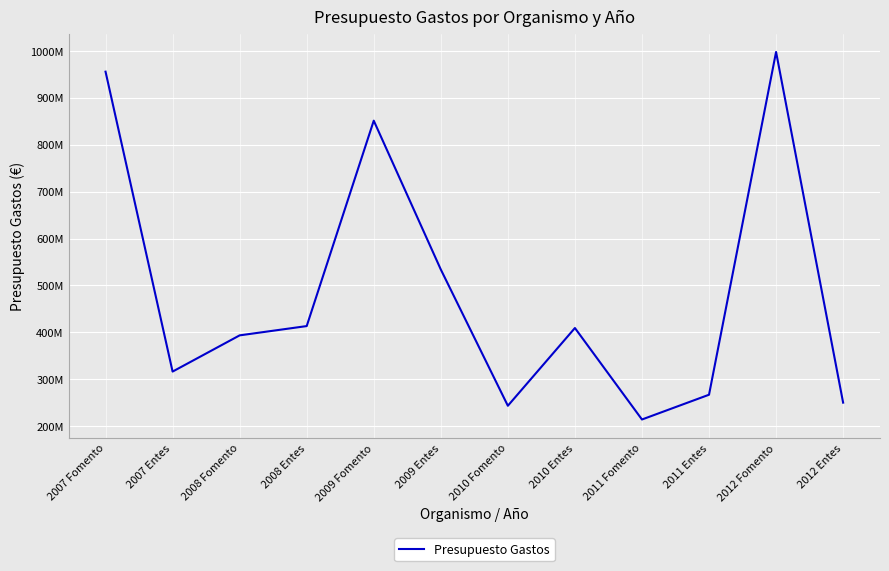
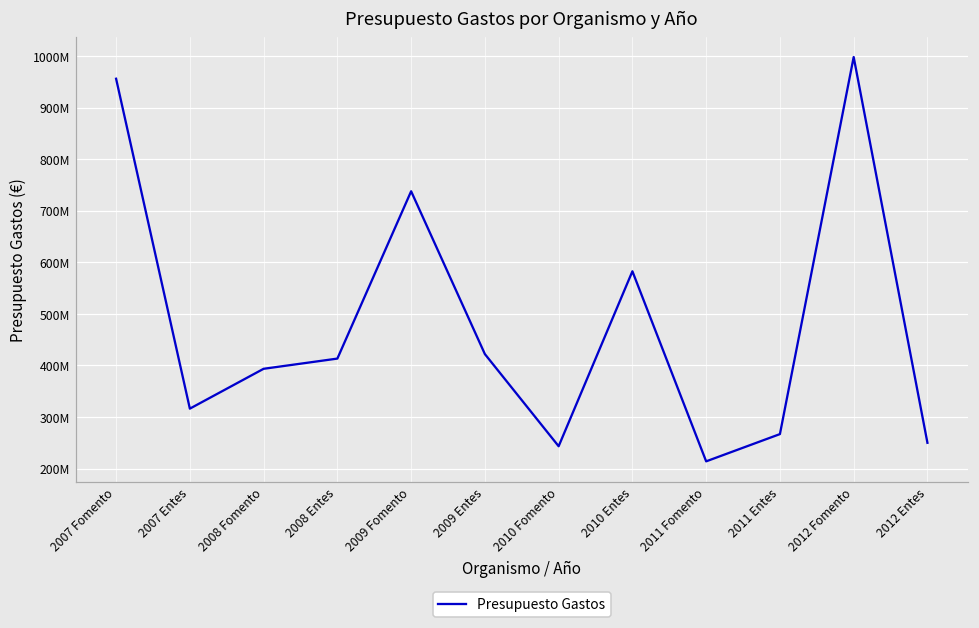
  {
    "2007 Fomento": 960000000,
    "2007 Entes": 320000000,
    "2008 Fomento": 390000000,
    "2008 Entes": 410000000,
-   "2009 Fomento": 850000000,
-   "2009 Entes": 530000000,
+   "2009 Fomento": 740000000,
+   "2009 Entes": 420000000,
    "2010 Fomento": 240000000,
-   "2010 Entes": 410000000,
+   "2010 Entes": 580000000,
    "2011 Fomento": 210000000,
    "2011 Entes": 270000000,
    "2012 Fomento": 1000000000,
    "2012 Entes": 250000000
  }
